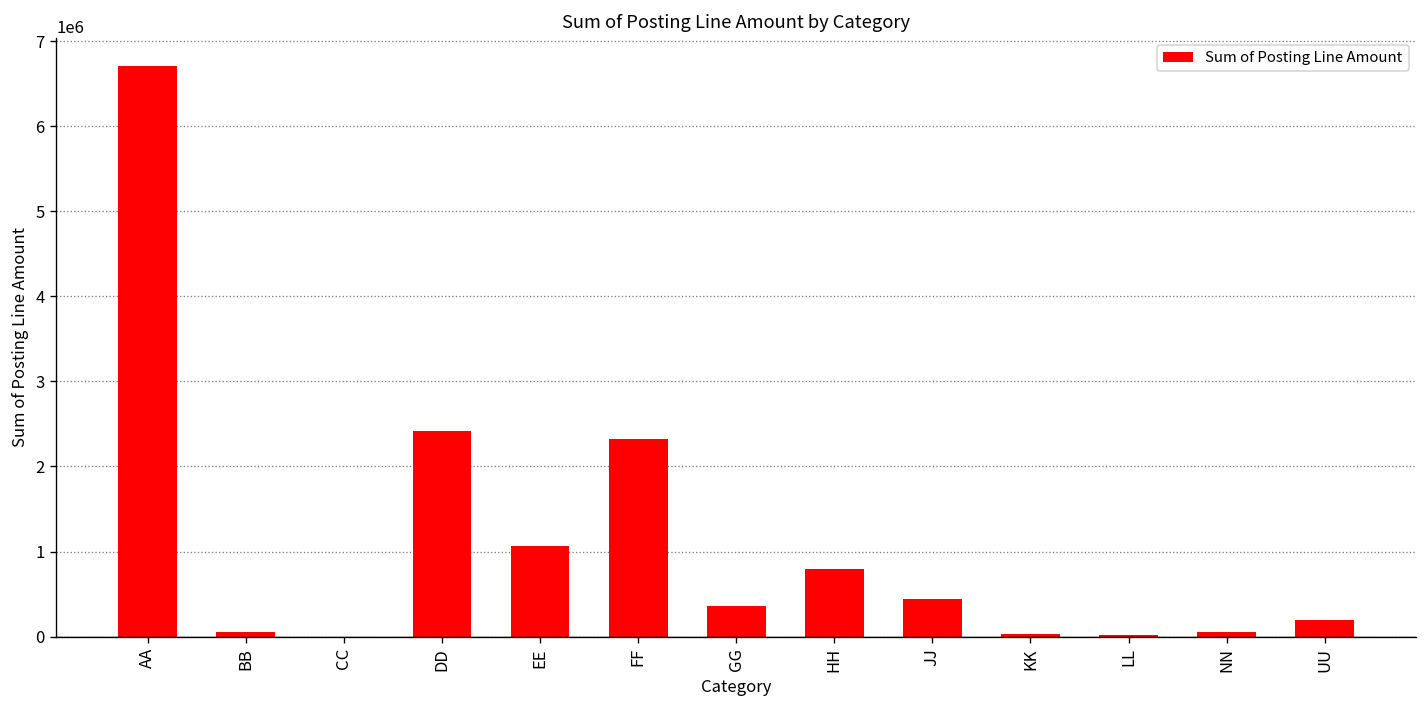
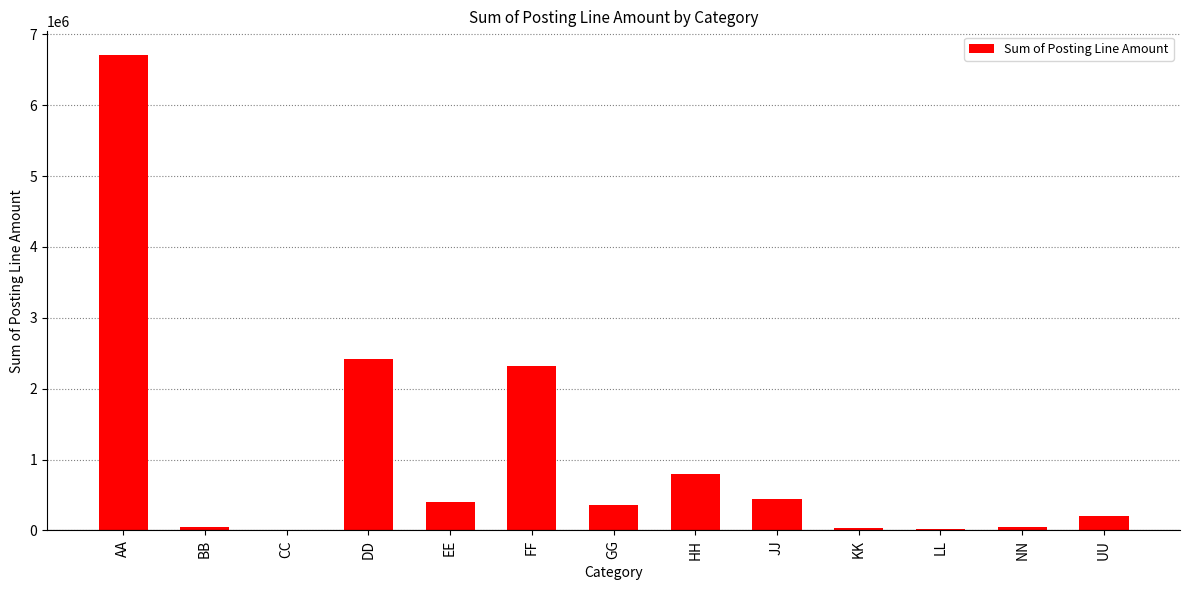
  {
    "AA": 6700000,
    "BB": 0,
    "CC": 0,
    "DD": 2400000,
-   "EE": 1100000,
+   "EE": 400000,
    "FF": 2300000,
    "GG": 400000,
    "HH": 800000,
    "JJ": 400000,
    "NN": 100000,
    "UU": 200000
  }
